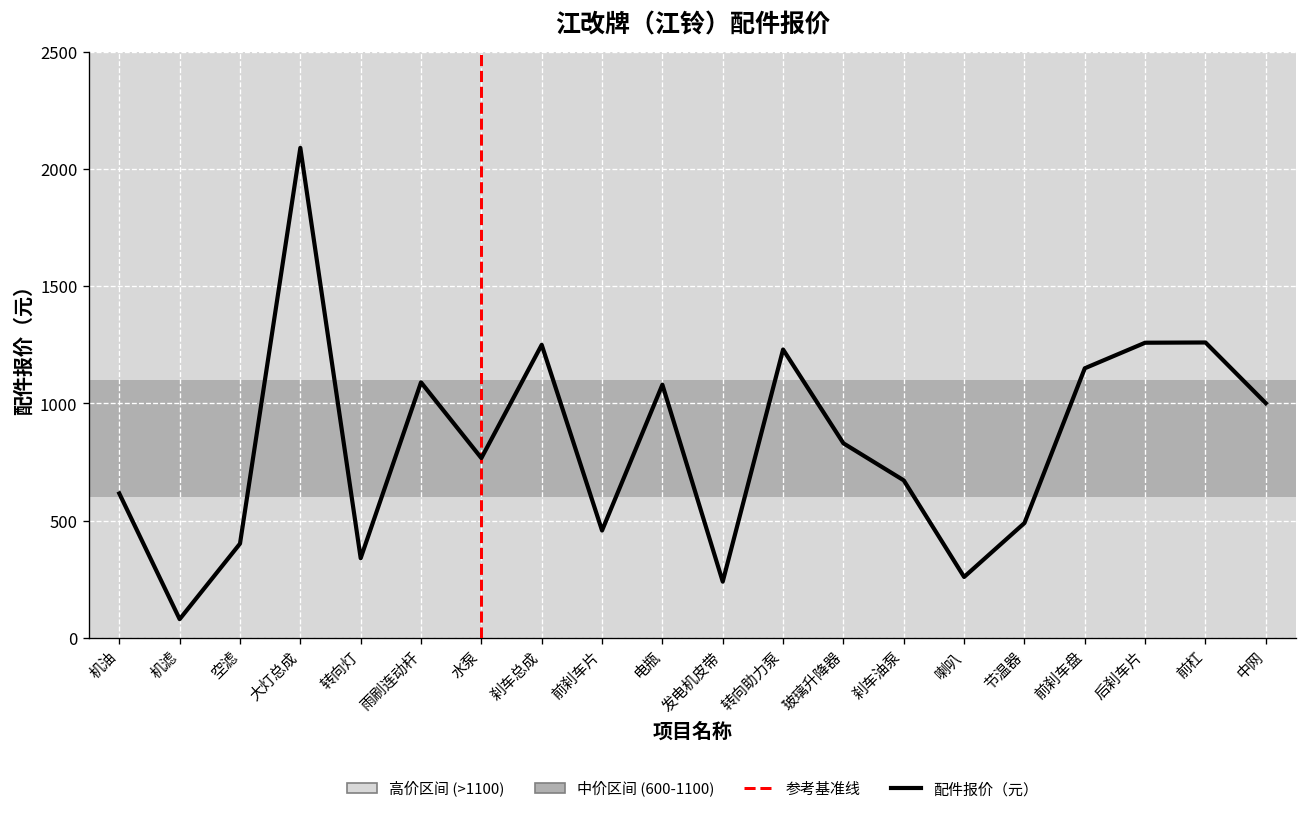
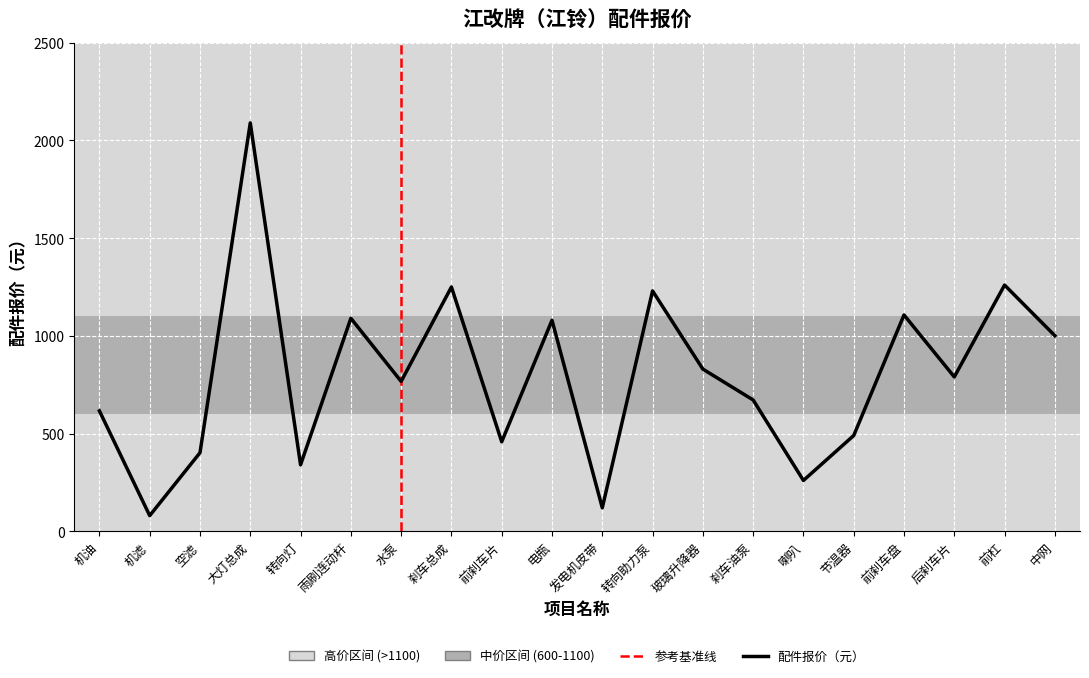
  {
    "机油": 620,
    "机滤": 80,
    "空滤": 400,
    "大灯总成": 2090,
    "转向灯": 340,
    "雨刷连动杆": 1090,
    "水泵": 770,
    "刹车总成": 1250,
    "前刹车片": 460,
    "电瓶": 1080,
-   "发电机皮带": 240,
+   "发电机皮带": 120,
    "转向助力泵": 1230,
    "玻璃升降器": 830,
    "刹车油泵": 670,
    "喇叭": 260,
    "节温器": 490,
-   "前刹车盘": 1150,
-   "后刹车片": 1260,
+   "前刹车盘": 1110,
+   "后刹车片": 790,
    "前杠": 1260,
    "中网": 1000
  }
